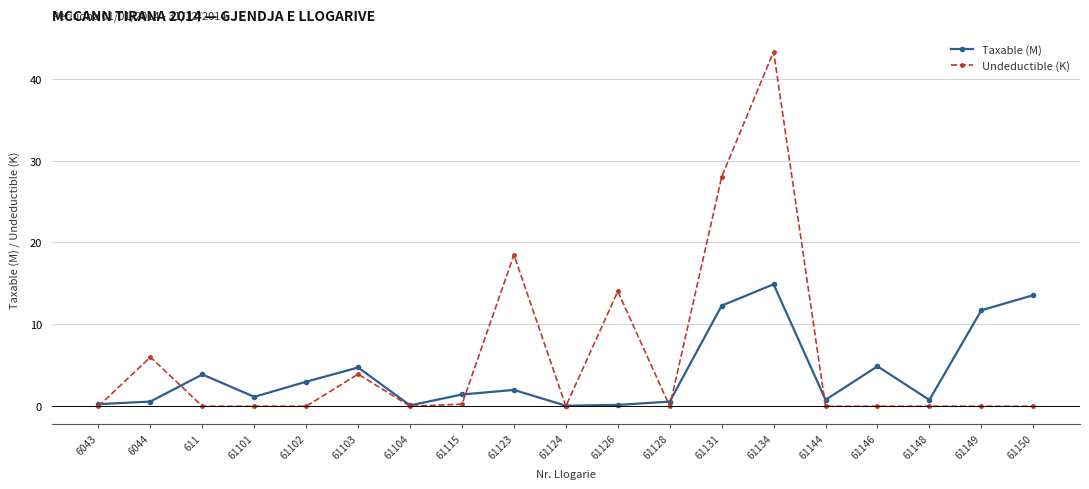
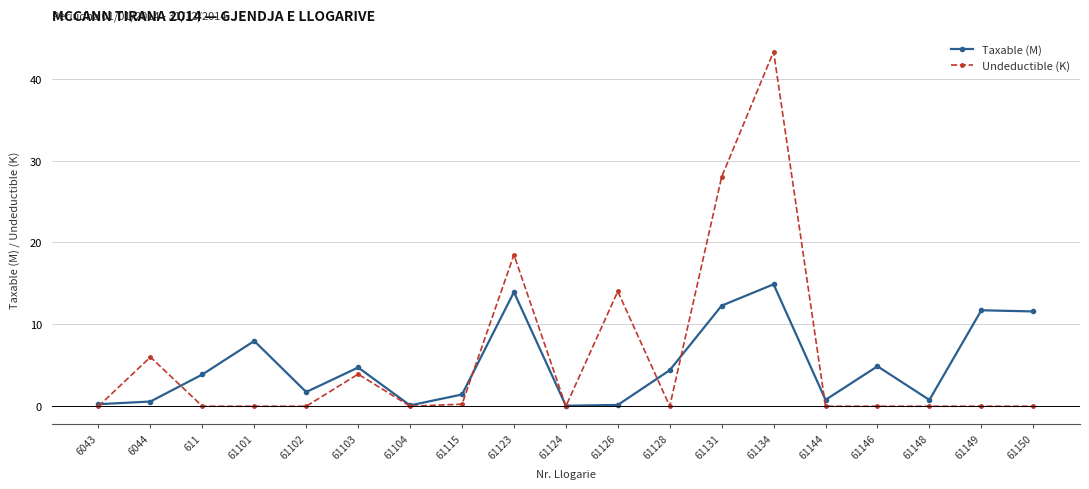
  {
    "Taxable (M)": {
      "6044": 1,
      "611": 4,
-     "61101": 1,
-     "61102": 3,
+     "61101": 8,
+     "61102": 2,
      "61103": 5,
      "61115": 1,
-     "61123": 2,
+     "61123": 14,
      "61126": 0,
-     "61128": 1,
+     "61128": 4,
      "61131": 12,
      "61134": 15,
      "61144": 1,
      "61146": 5,
      "61148": 1,
      "61149": 12,
-     "61150": 14
+     "61150": 12
    },
    "Undeductible (K)": {
      "6044": 6,
      "611": 0,
      "61101": 0,
      "61102": 0,
      "61103": 4,
      "61115": 0,
      "61123": 19,
      "61126": 14,
      "61128": 0,
      "61131": 28,
      "61134": 43,
      "61144": 0,
      "61146": 0,
      "61148": 0,
      "61149": 0,
      "61150": 0
    }
  }
